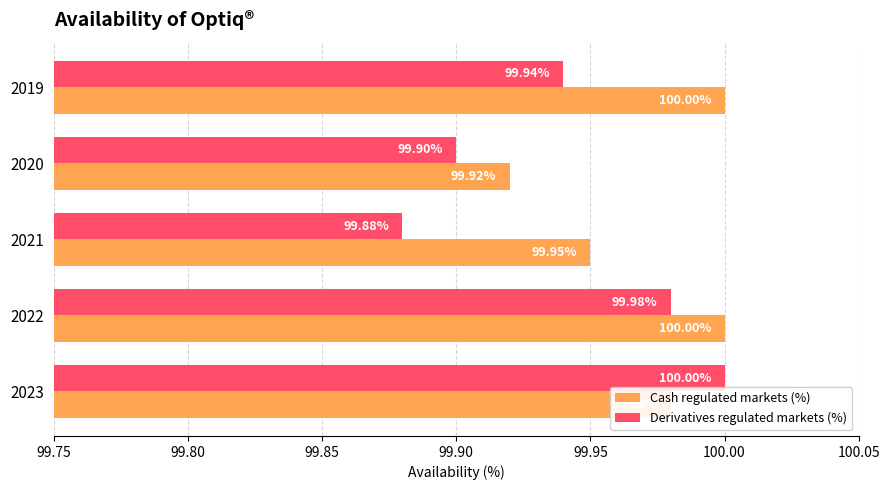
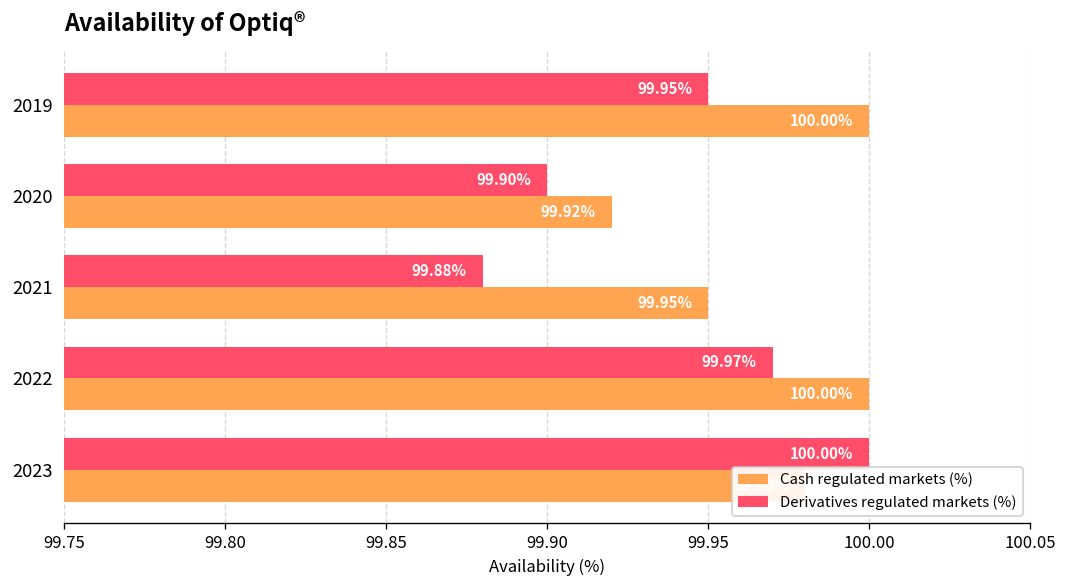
  {
    "Cash regulated markets (%)": {
      "2019": "100.00%",
      "2020": "99.92%",
      "2021": "99.95%",
      "2022": "100.00%"
    },
    "Derivatives regulated markets (%)": {
-     "2019": "99.94%",
+     "2019": "99.95%",
      "2020": "99.90%",
      "2021": "99.88%",
-     "2022": "99.98%",
+     "2022": "99.97%",
      "2023": "100.00%"
    }
  }
